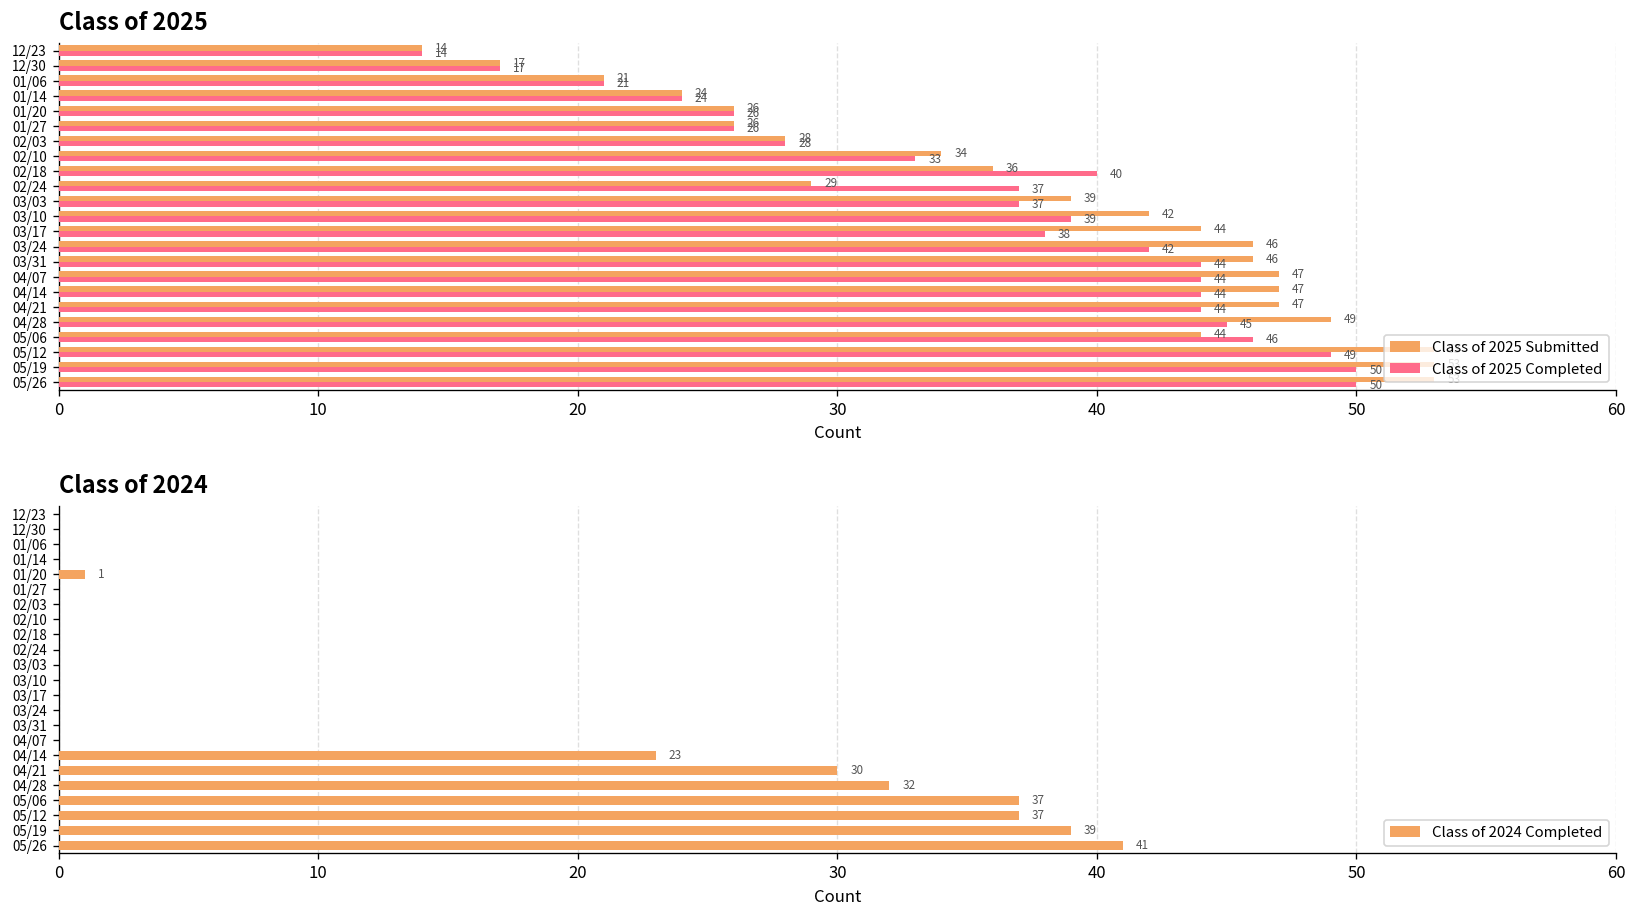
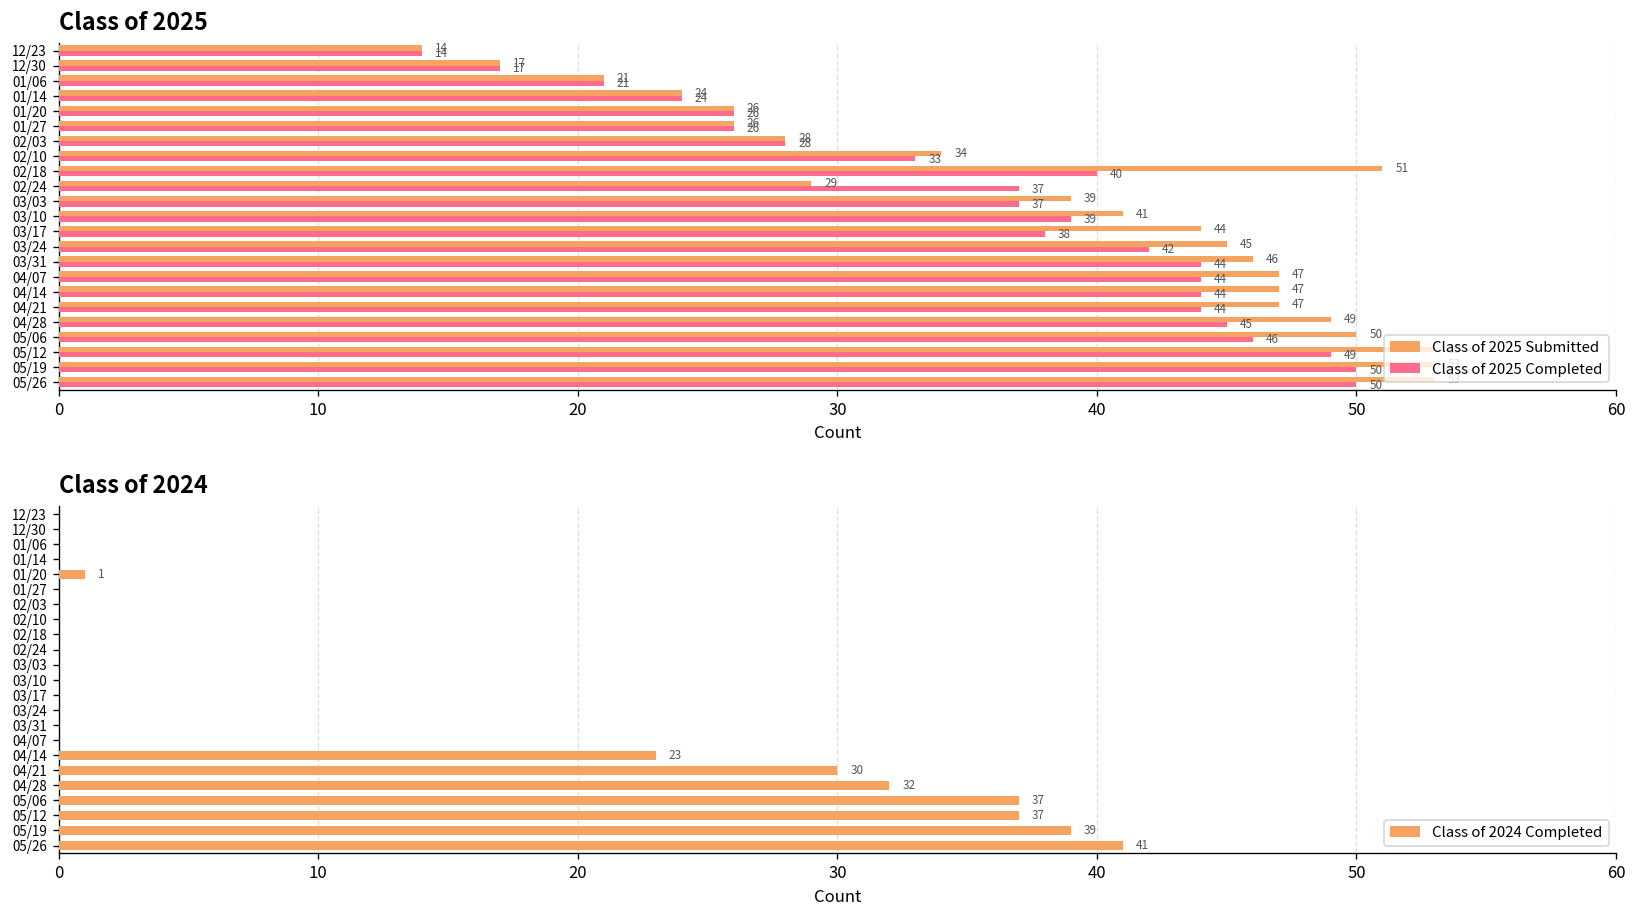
  {
    "Class of 2025": {
      "Class of 2025 Submitted": {
        "02/10": 34,
-       "02/18": 36,
+       "02/18": 51,
        "02/24": 29,
        "03/03": 39,
-       "03/10": 42,
+       "03/10": 41,
        "03/17": 44,
-       "03/24": 46,
+       "03/24": 45,
        "03/31": 46,
        "04/07": 47,
        "04/14": 47,
        "04/21": 47,
        "04/28": 49,
-       "05/06": 44
+       "05/06": 50
      },
      "Class of 2025 Completed": {
        "02/10": 33,
        "02/18": 40,
        "02/24": 37,
        "03/03": 37,
        "03/10": 39,
        "03/17": 38,
        "03/24": 42,
        "03/31": 44,
        "04/07": 44,
        "04/14": 44,
        "04/21": 44,
        "04/28": 45,
        "05/06": 46,
        "05/12": 49,
        "05/19": 50,
        "05/26": 50
      }
    },
    "Class of 2024": {
      "01/20": 1,
      "04/14": 23,
      "04/21": 30,
      "04/28": 32,
      "05/06": 37,
      "05/12": 37,
      "05/19": 39,
      "05/26": 41
    }
  }
